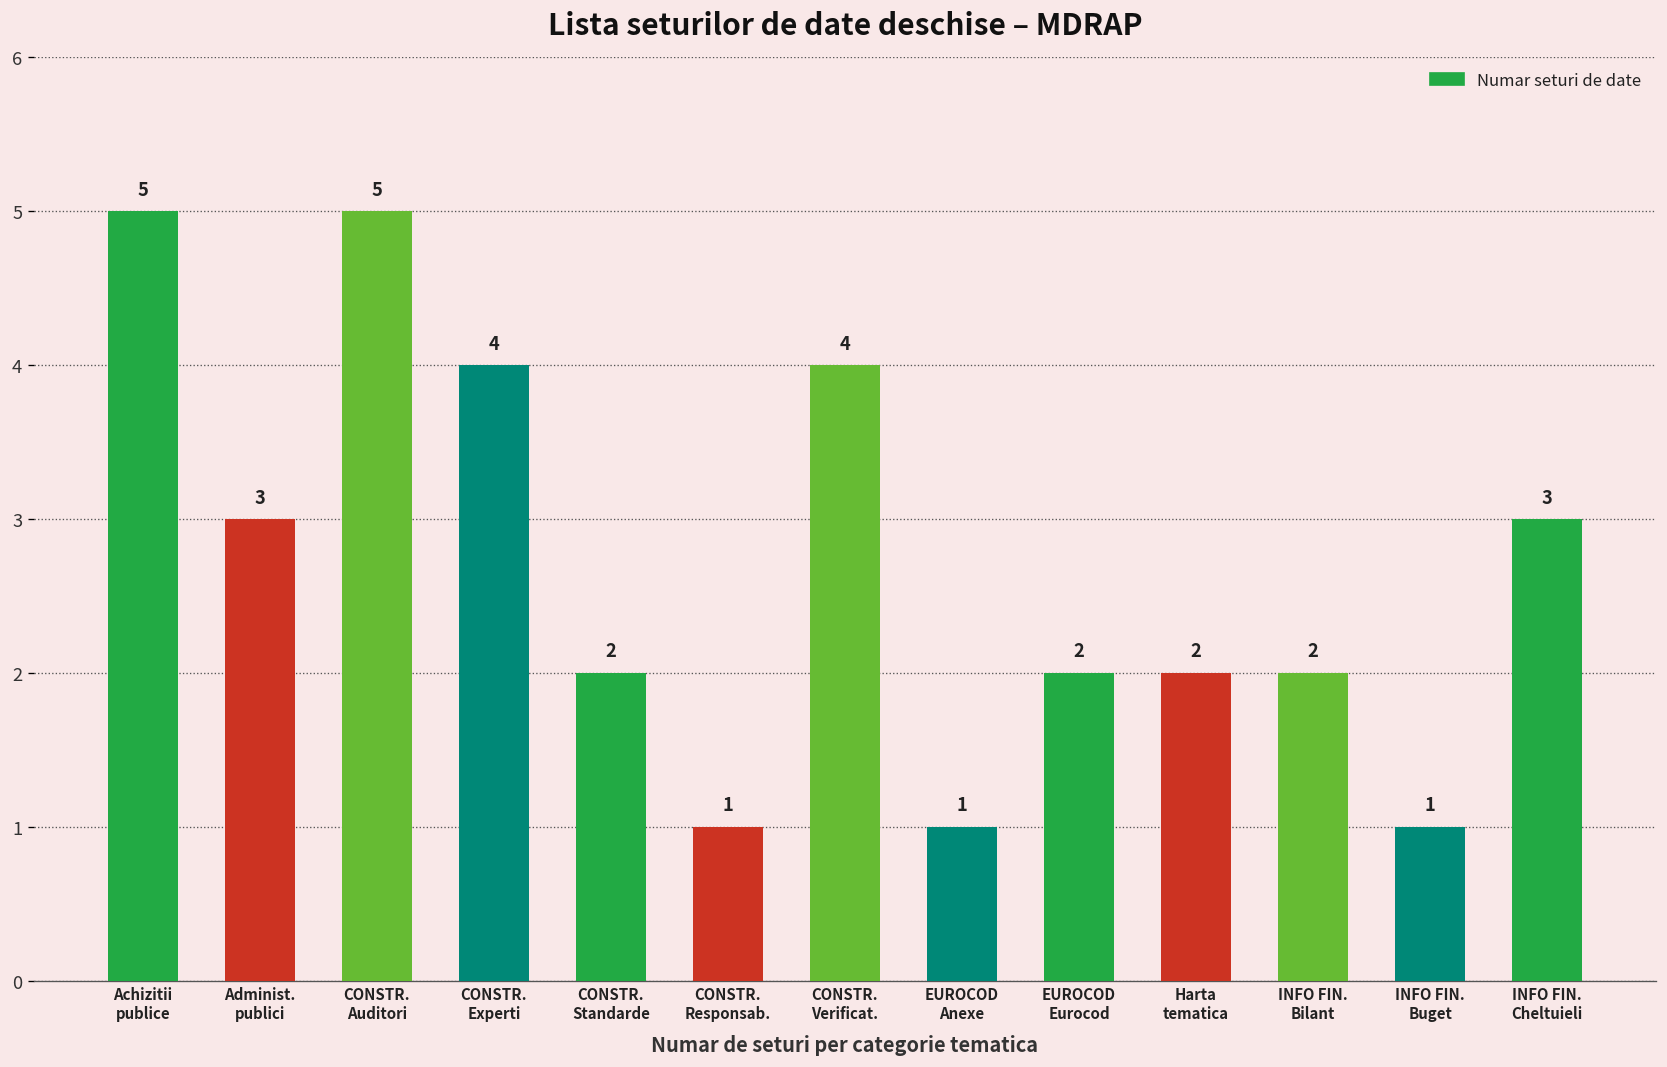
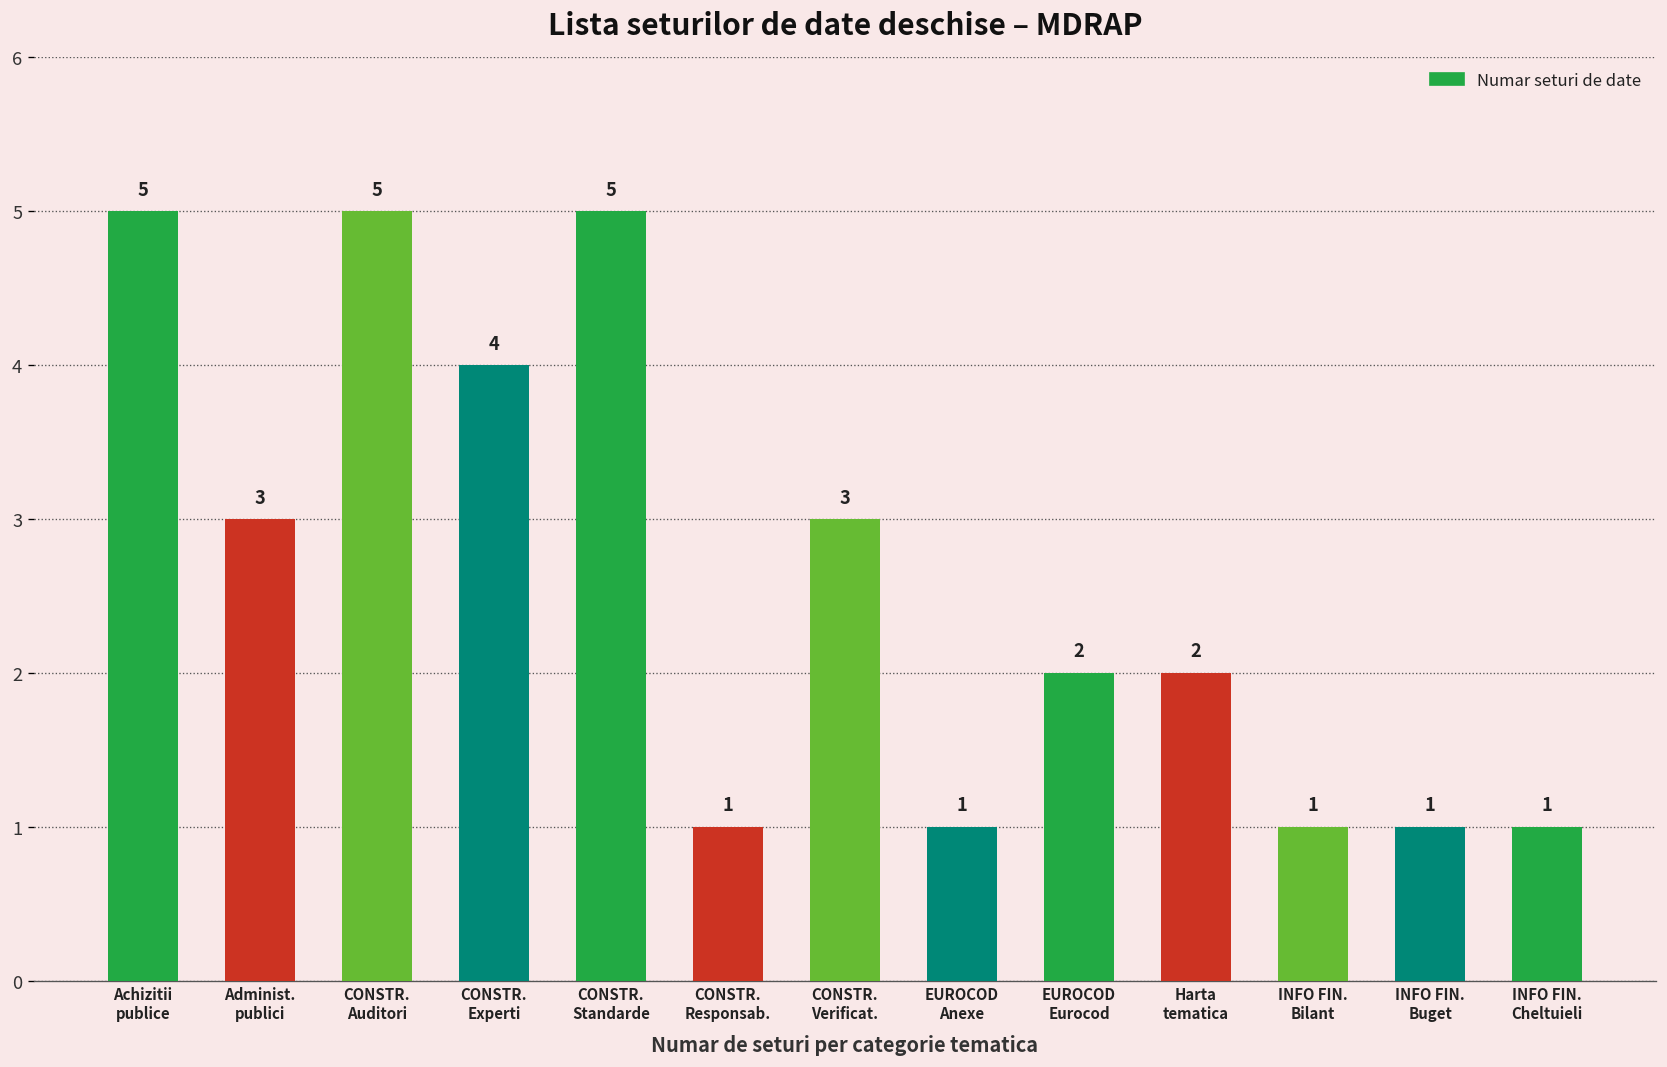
  {
    "Achizitii publice": 5,
    "Administ. publici": 3,
    "CONSTR. Auditori": 5,
    "CONSTR. Experti": 4,
-   "CONSTR. Standarde": 2,
+   "CONSTR. Standarde": 5,
    "CONSTR. Responsab.": 1,
-   "CONSTR. Verificat.": 4,
+   "CONSTR. Verificat.": 3,
    "EUROCOD Anexe": 1,
    "EUROCOD Eurocod": 2,
    "Harta tematica": 2,
-   "INFO FIN. Bilant": 2,
+   "INFO FIN. Bilant": 1,
    "INFO FIN. Buget": 1,
-   "INFO FIN. Cheltuieli": 3
+   "INFO FIN. Cheltuieli": 1
  }
